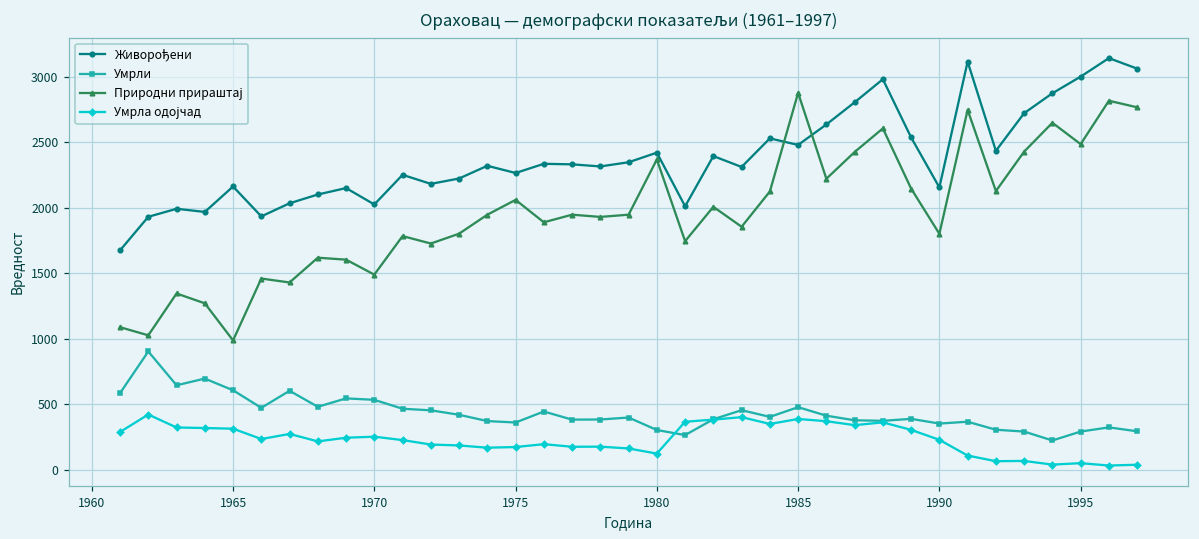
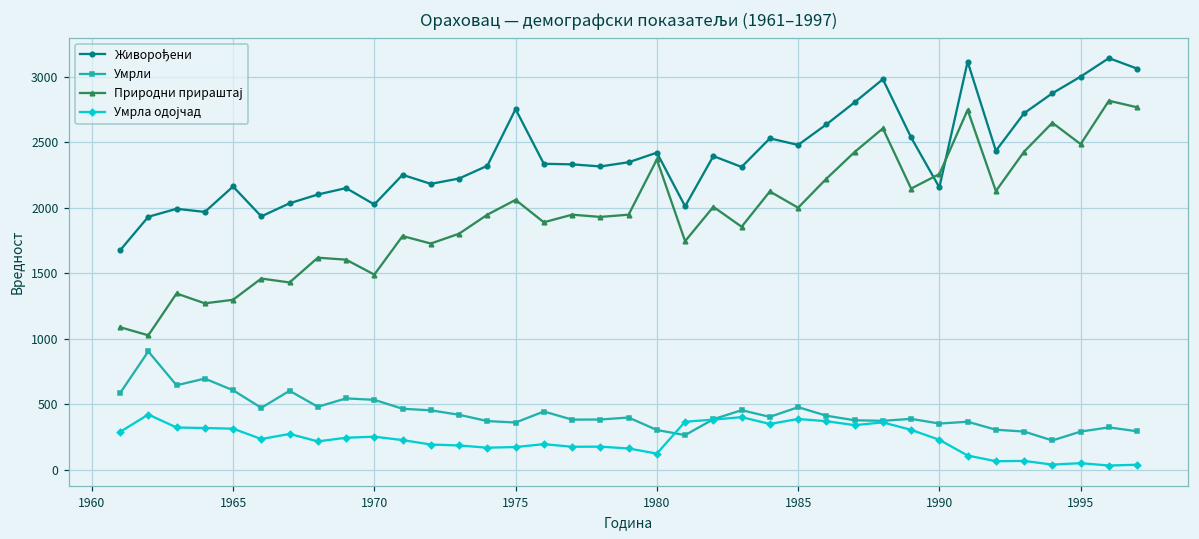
  {
    "Живорођени": {
      "1965": 2160,
      "1970": 2030,
-     "1975": 2270,
+     "1975": 2750,
      "1980": 2420,
      "1985": 2480,
      "1990": 2160,
      "1995": 3000
    },
    "Природни прираштај": {
-     "1965": 990,
+     "1965": 1300,
      "1970": 1490,
      "1975": 2060,
      "1980": 2370,
-     "1985": 2880,
-     "1990": 1800,
+     "1985": 2000,
+     "1990": 2260,
      "1995": 2490
    }
  }
